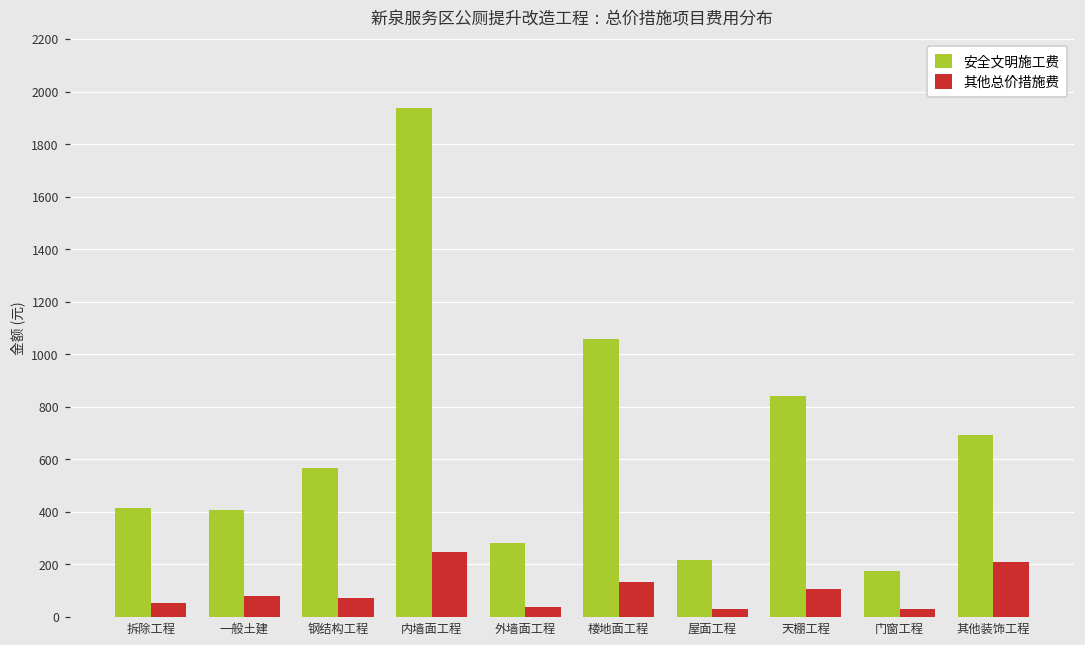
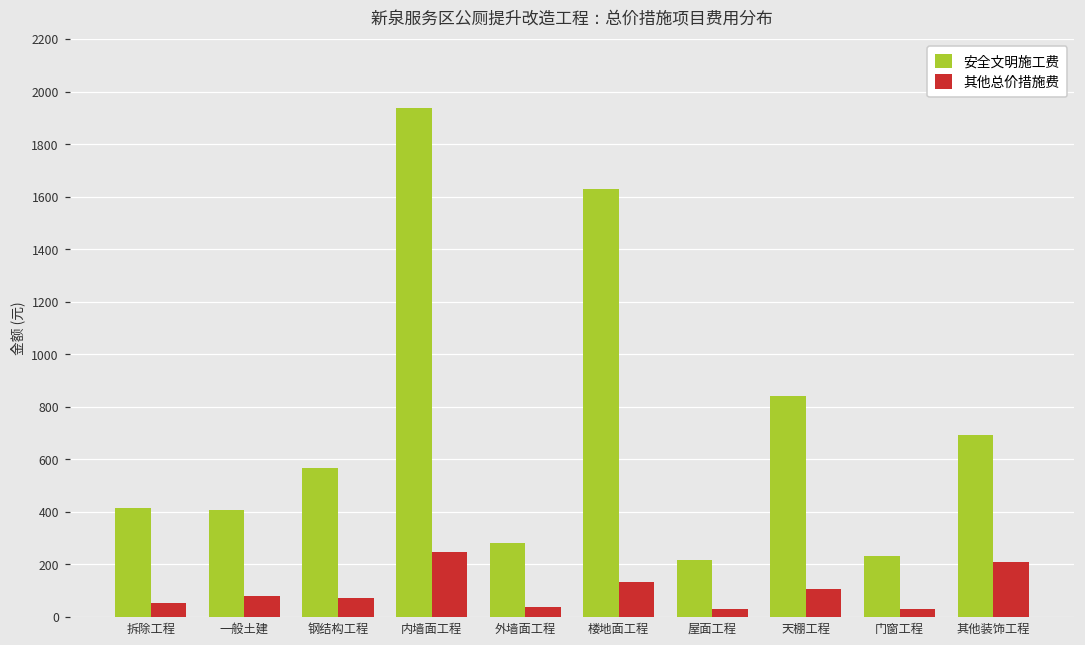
  {
    "安全文明施工费": {
      "拆除工程": 420,
      "一般土建": 410,
      "钢结构工程": 570,
      "内墙面工程": 1940,
      "外墙面工程": 280,
-     "楼地面工程": 1060,
+     "楼地面工程": 1630,
      "屋面工程": 220,
      "天棚工程": 840,
-     "门窗工程": 180,
+     "门窗工程": 230,
      "其他装饰工程": 690
    },
    "其他总价措施费": {
      "拆除工程": 50,
      "一般土建": 80,
      "钢结构工程": 70,
      "内墙面工程": 250,
      "外墙面工程": 40,
      "楼地面工程": 130,
      "屋面工程": 30,
      "天棚工程": 110,
      "门窗工程": 30,
      "其他装饰工程": 210
    }
  }
